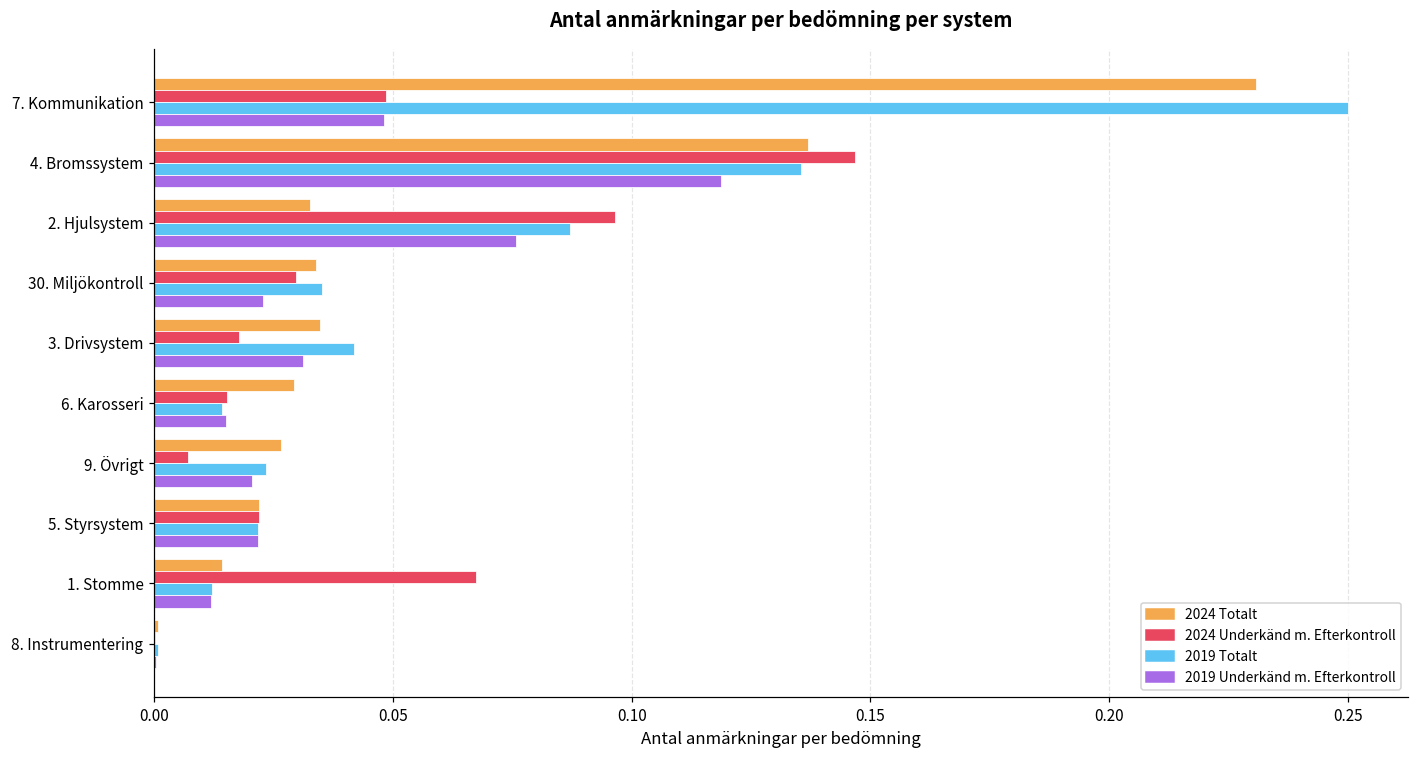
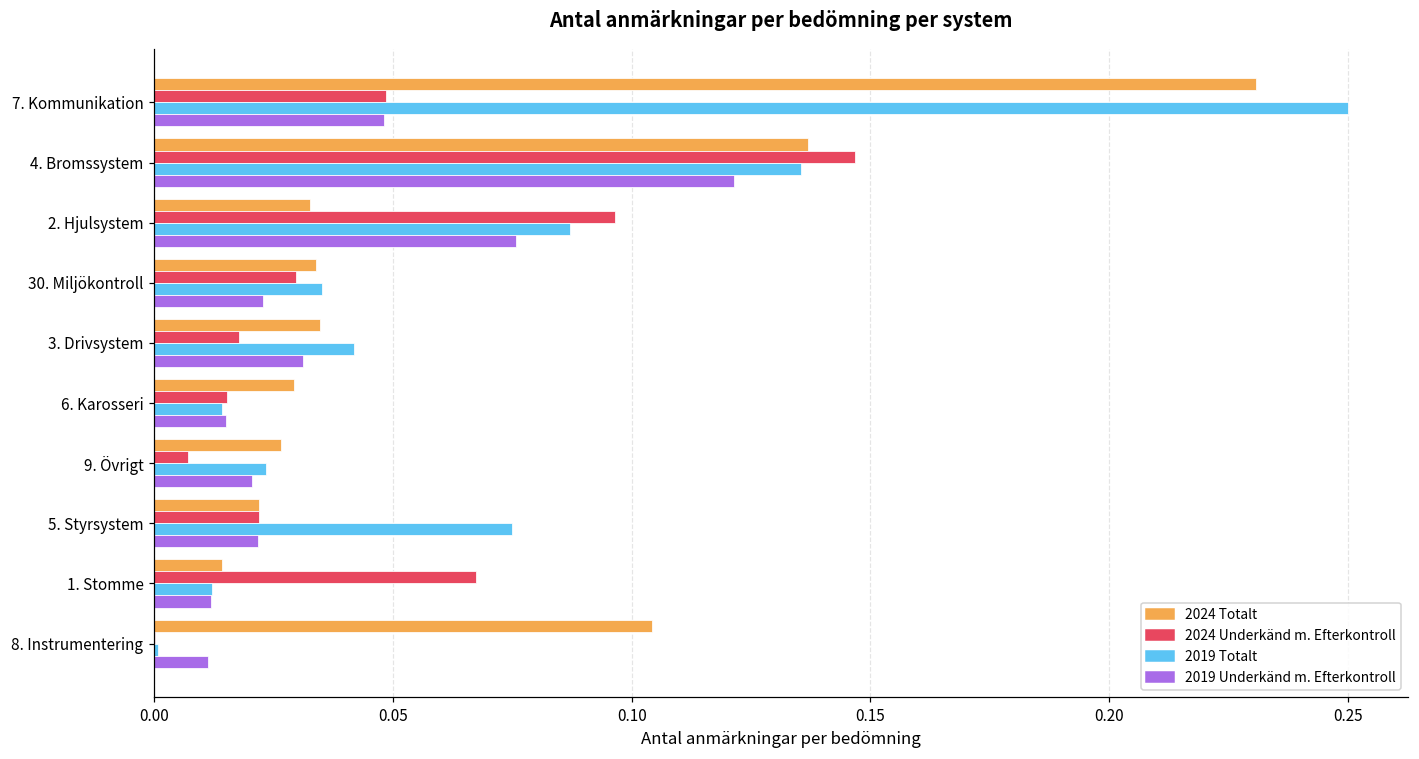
  {
    "2024 Totalt": {
      "7. Kommunikation": 0.231,
      "4. Bromssystem": 0.137,
      "2. Hjulsystem": 0.033,
      "30. Miljökontroll": 0.034,
      "3. Drivsystem": 0.035,
      "6. Karosseri": 0.029,
      "9. Övrigt": 0.027,
      "5. Styrsystem": 0.022,
      "1. Stomme": 0.014,
-     "8. Instrumentering": 0.001
+     "8. Instrumentering": 0.104
    },
    "2024 Underkänd m. Efterkontroll": {
      "7. Kommunikation": 0.049,
      "4. Bromssystem": 0.147,
      "2. Hjulsystem": 0.097,
      "30. Miljökontroll": 0.030,
      "3. Drivsystem": 0.018,
      "6. Karosseri": 0.015,
      "9. Övrigt": 0.007,
      "5. Styrsystem": 0.022,
      "1. Stomme": 0.067
    },
    "2019 Totalt": {
      "7. Kommunikation": 0.250,
      "4. Bromssystem": 0.136,
      "2. Hjulsystem": 0.087,
      "30. Miljökontroll": 0.035,
      "3. Drivsystem": 0.042,
      "6. Karosseri": 0.014,
      "9. Övrigt": 0.023,
-     "5. Styrsystem": 0.022,
+     "5. Styrsystem": 0.075,
      "1. Stomme": 0.012,
      "8. Instrumentering": 0.001
    },
    "2019 Underkänd m. Efterkontroll": {
      "7. Kommunikation": 0.048,
-     "4. Bromssystem": 0.119,
+     "4. Bromssystem": 0.122,
      "2. Hjulsystem": 0.076,
      "30. Miljökontroll": 0.023,
      "3. Drivsystem": 0.031,
      "6. Karosseri": 0.015,
      "9. Övrigt": 0.020,
      "5. Styrsystem": 0.022,
      "1. Stomme": 0.012,
-     "8. Instrumentering": 0.000
+     "8. Instrumentering": 0.011
    }
  }
